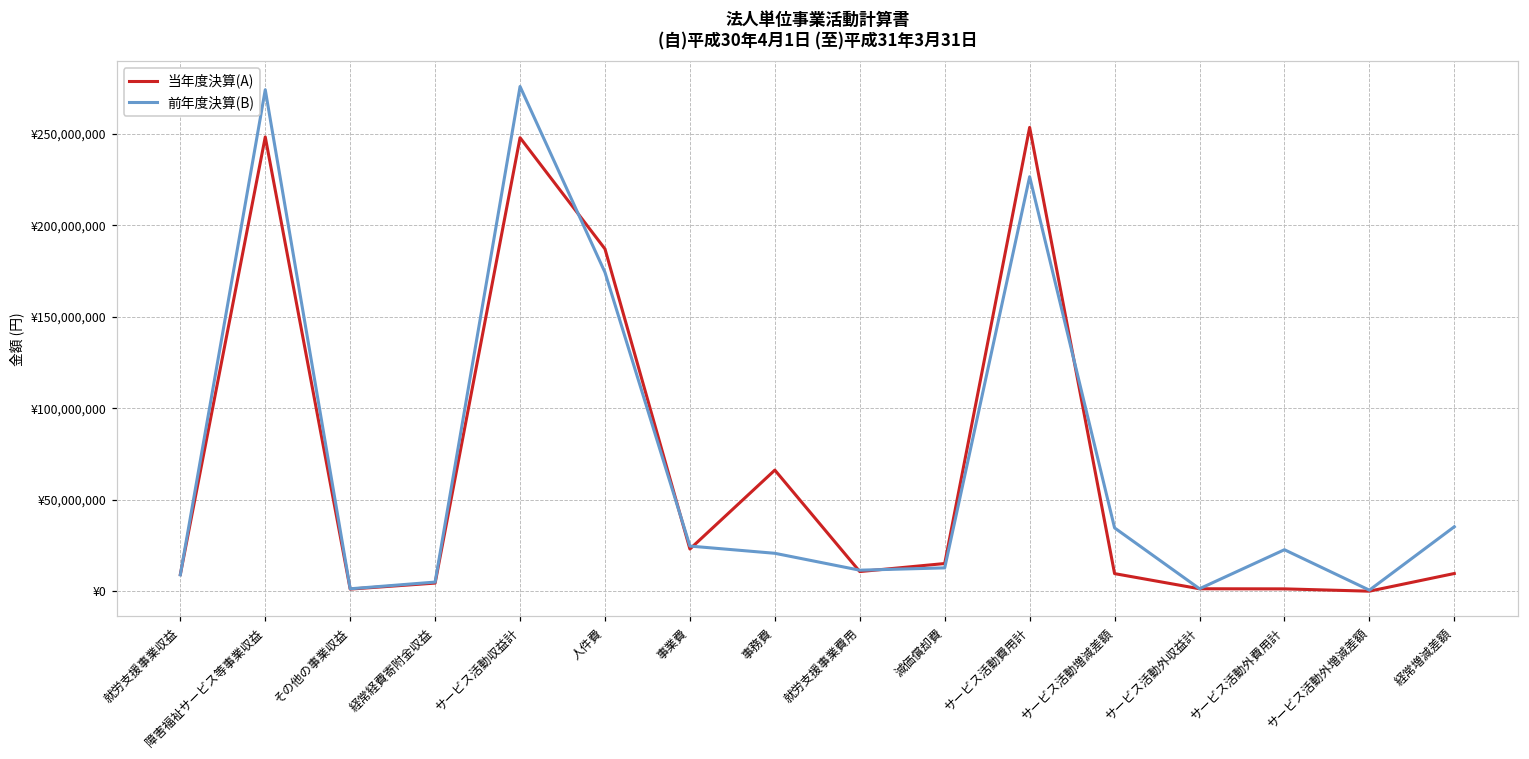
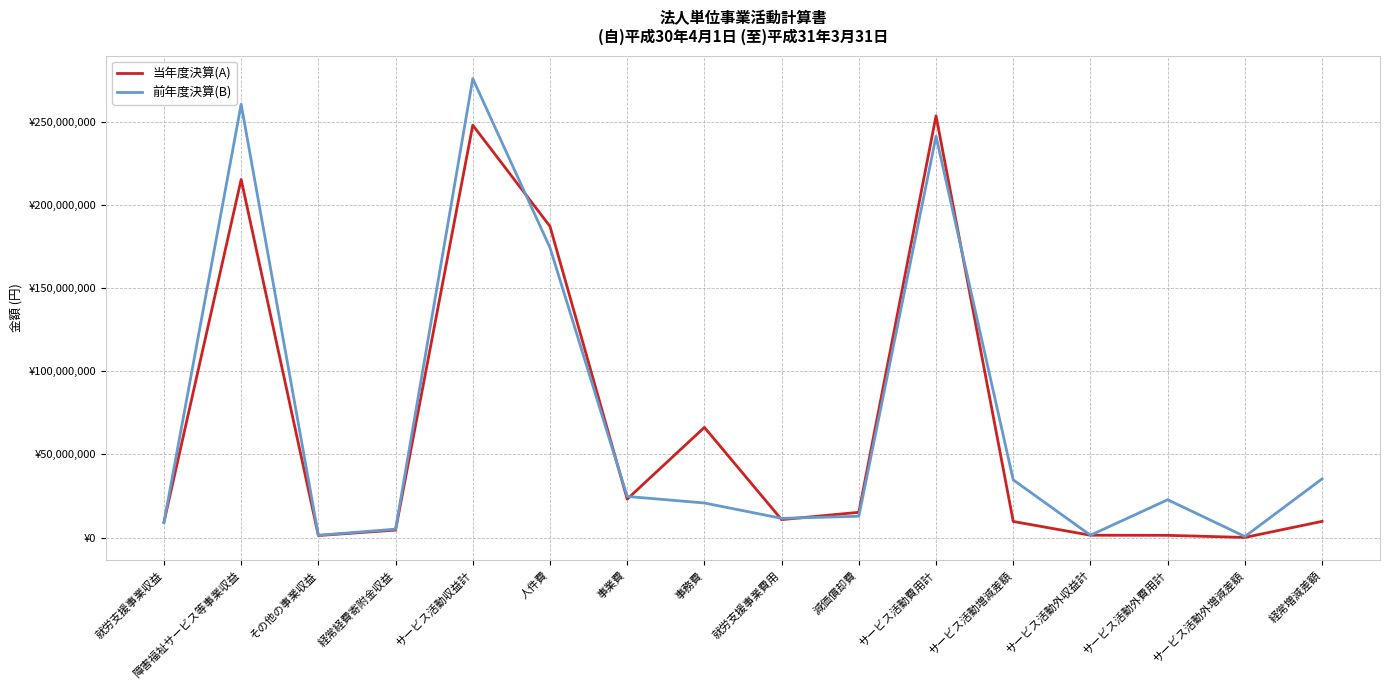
  {
    "当年度決算(A)": {
-     "障害福祉サービス等事業収益": "¥248,000,000",
+     "障害福祉サービス等事業収益": "¥215,000,000",
      "サービス活動収益計": "¥248,000,000",
      "人件費": "¥187,000,000",
      "事業費": "¥23,000,000",
      "事務費": "¥66,000,000",
      "減価償却費": "¥15,000,000",
      "サービス活動費用計": "¥254,000,000",
      "サービス活動増減差額": "¥10,000,000",
      "サービス活動外費用計": "¥1,000,000",
      "経常増減差額": "¥10,000,000"
    },
    "前年度決算(B)": {
-     "障害福祉サービス等事業収益": "¥274,000,000",
+     "障害福祉サービス等事業収益": "¥261,000,000",
      "サービス活動収益計": "¥276,000,000",
      "人件費": "¥174,000,000",
      "事業費": "¥25,000,000",
      "事務費": "¥21,000,000",
      "減価償却費": "¥13,000,000",
-     "サービス活動費用計": "¥227,000,000",
+     "サービス活動費用計": "¥241,000,000",
      "サービス活動増減差額": "¥35,000,000",
      "サービス活動外費用計": "¥23,000,000",
      "経常増減差額": "¥35,000,000"
    }
  }
